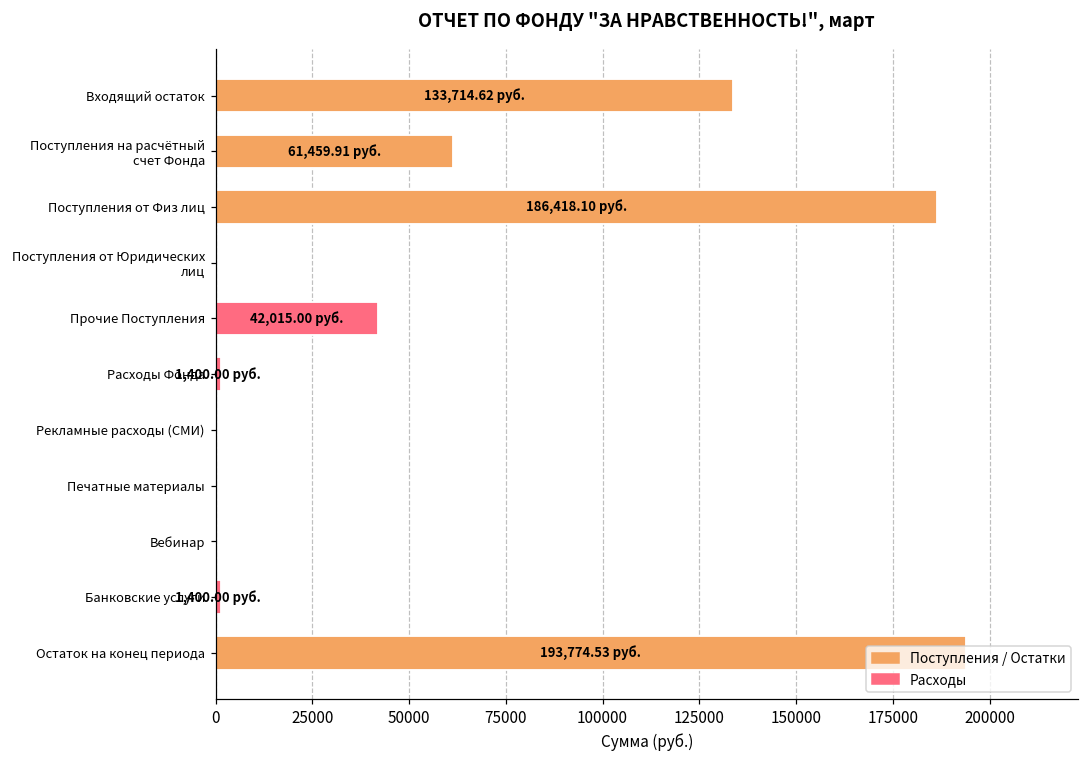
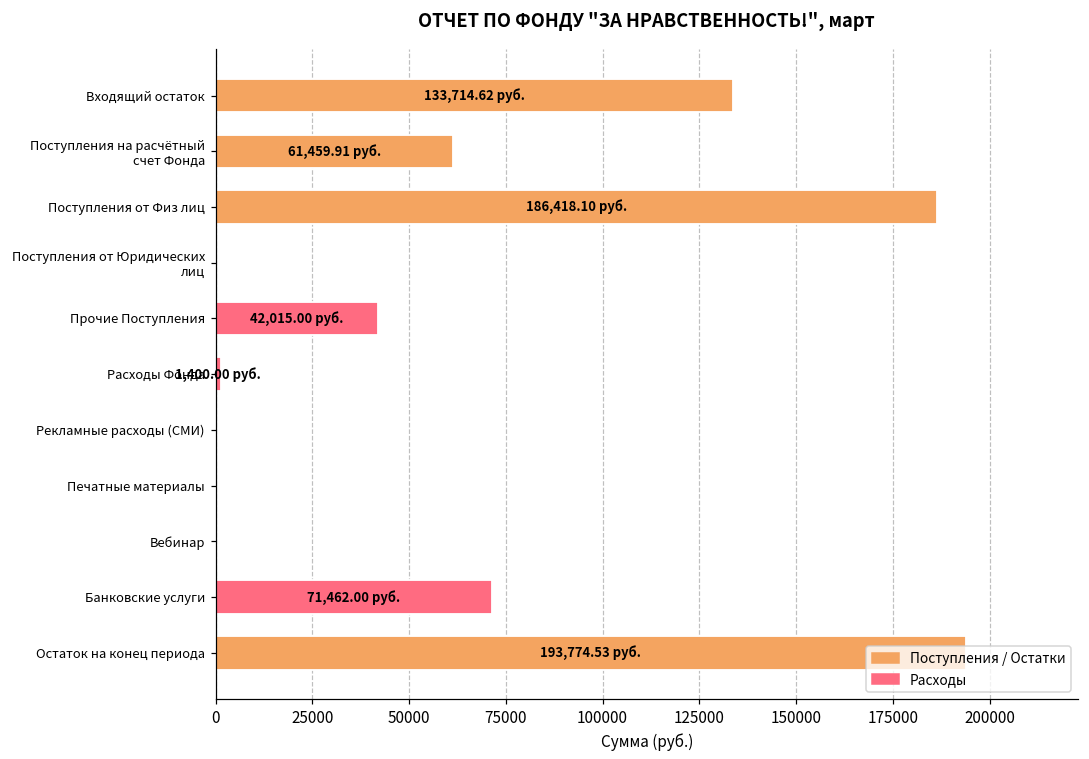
  {
    "Входящий остаток": "133,714.62",
    "Поступления на расчётный счет Фонда": "61,459.91",
    "Поступления от Физ лиц": "186,418.10",
    "Прочие Поступления": "42,015.00",
    "Расходы Фонда": "1,400.00",
-   "Банковские услуги": "1,400.00"
+   "Банковские услуги": "71,462.00"
  }
